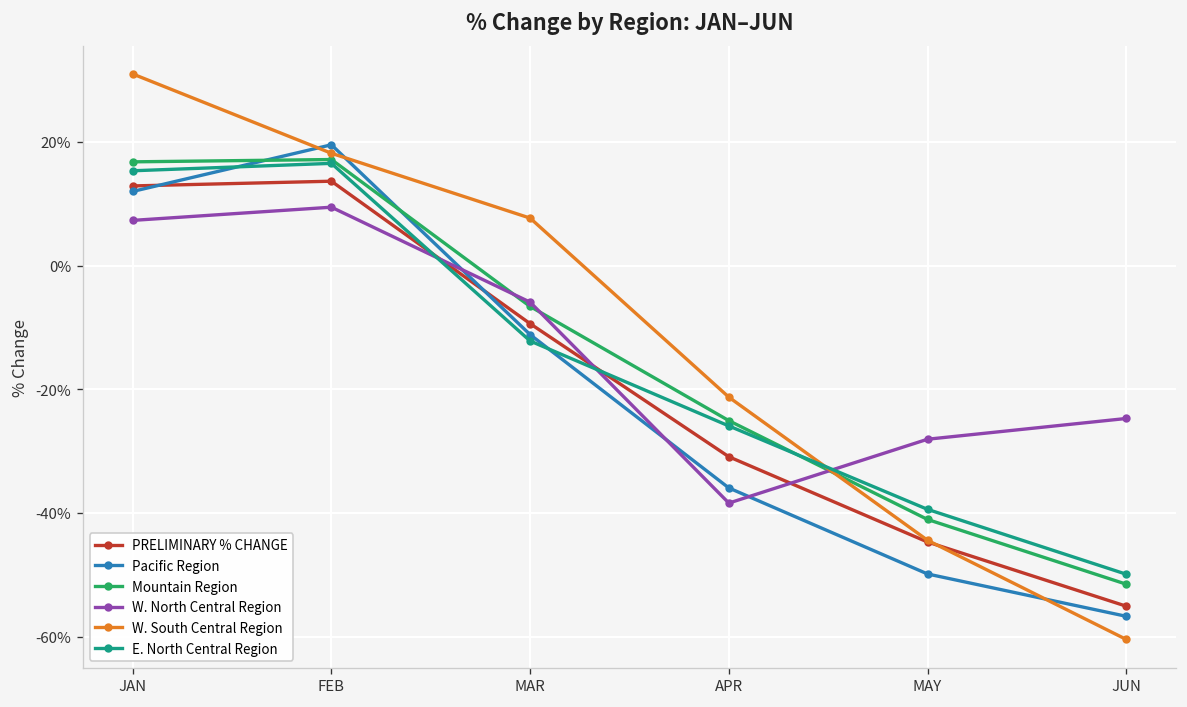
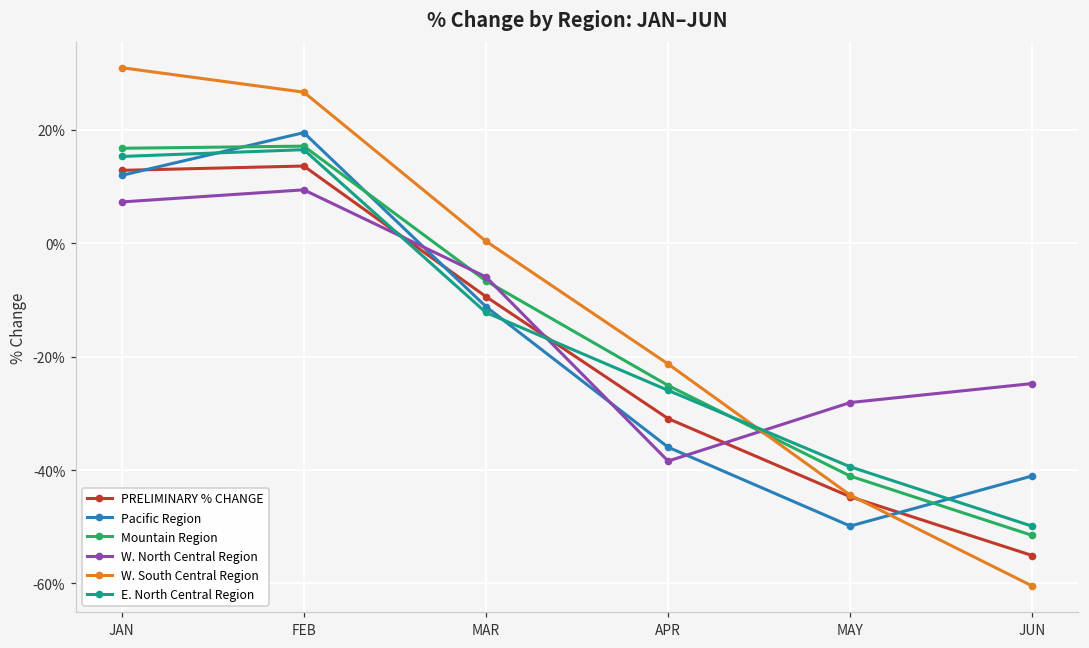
  {
    "PRELIMINARY % CHANGE": {
      "JAN": "13%",
      "FEB": "14%",
      "MAR": "-9%",
      "APR": "-31%",
      "JUN": "-55%"
    },
    "Pacific Region": {
      "JAN": "12%",
      "FEB": "20%",
      "MAR": "-11%",
      "APR": "-36%",
      "MAY": "-50%",
-     "JUN": "-57%"
+     "JUN": "-41%"
    },
    "W. North Central Region": {
      "JAN": "7%",
      "FEB": "9%",
      "MAR": "-6%",
      "APR": "-38%",
      "MAY": "-28%",
      "JUN": "-25%"
    },
    "W. South Central Region": {
      "JAN": "31%",
-     "FEB": "18%",
-     "MAR": "8%",
+     "FEB": "27%",
+     "MAR": "0%",
      "APR": "-21%",
      "JUN": "-60%"
    }
  }
